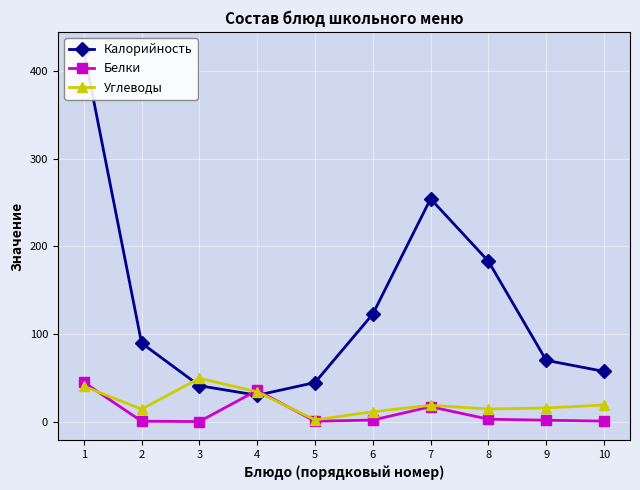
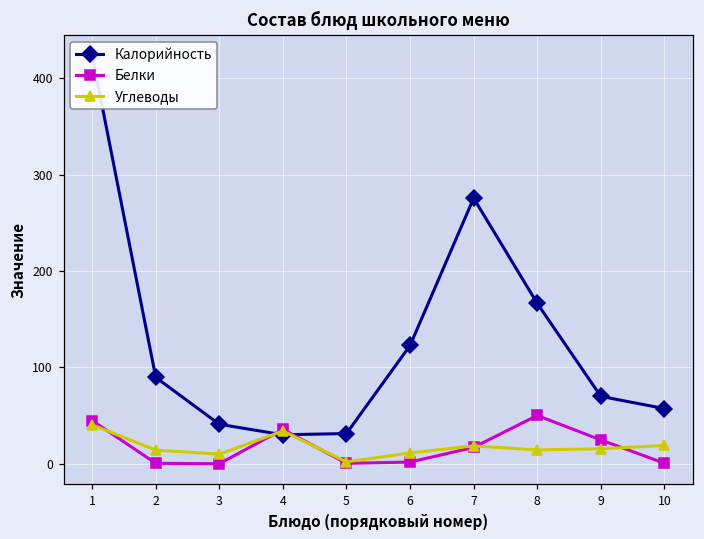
  {
    "Калорийность": {
      "2": 90,
      "3": 40,
      "4": 30,
-     "5": 40,
+     "5": 30,
      "6": 120,
-     "7": 250,
-     "8": 180,
+     "7": 280,
+     "8": 170,
      "9": 70,
      "10": 60
    },
    "Белки": {
      "1": 50,
      "2": 0,
      "3": 0,
      "6": 0,
-     "8": 0,
-     "9": 0,
+     "8": 50,
+     "9": 20,
      "10": 0
    },
    "Углеводы": {
      "1": 40,
      "2": 10,
-     "3": 50,
+     "3": 10,
      "6": 10,
      "8": 10,
      "9": 20,
      "10": 20
    }
  }
